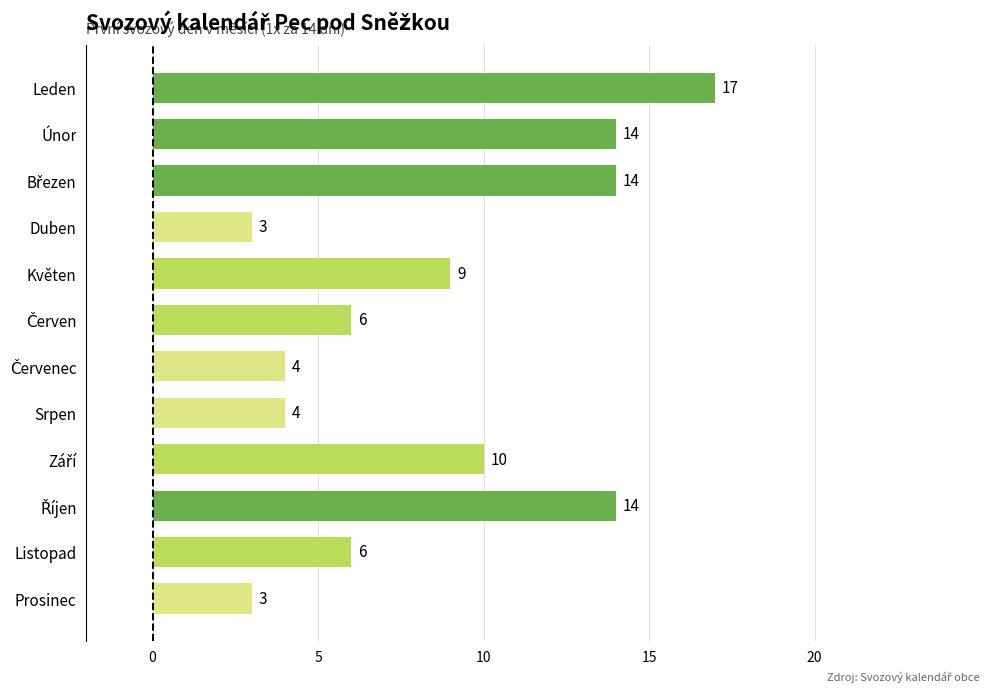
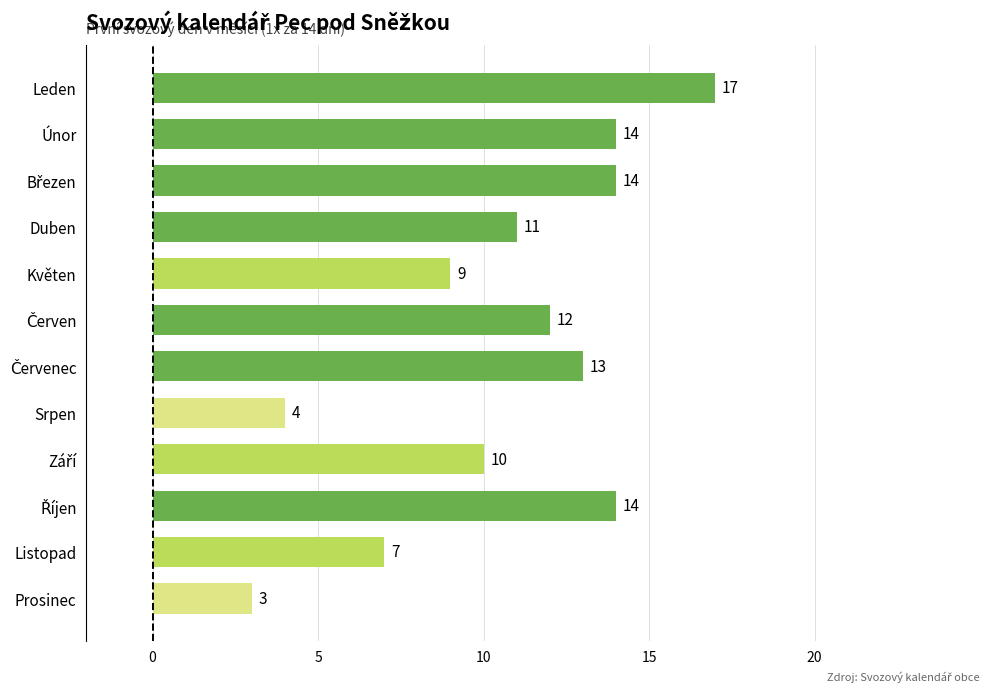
  {
    "Leden": 17,
    "Únor": 14,
    "Březen": 14,
-   "Duben": 3,
+   "Duben": 11,
    "Květen": 9,
-   "Červen": 6,
-   "Červenec": 4,
+   "Červen": 12,
+   "Červenec": 13,
    "Srpen": 4,
    "Září": 10,
    "Říjen": 14,
-   "Listopad": 6,
+   "Listopad": 7,
    "Prosinec": 3
  }
